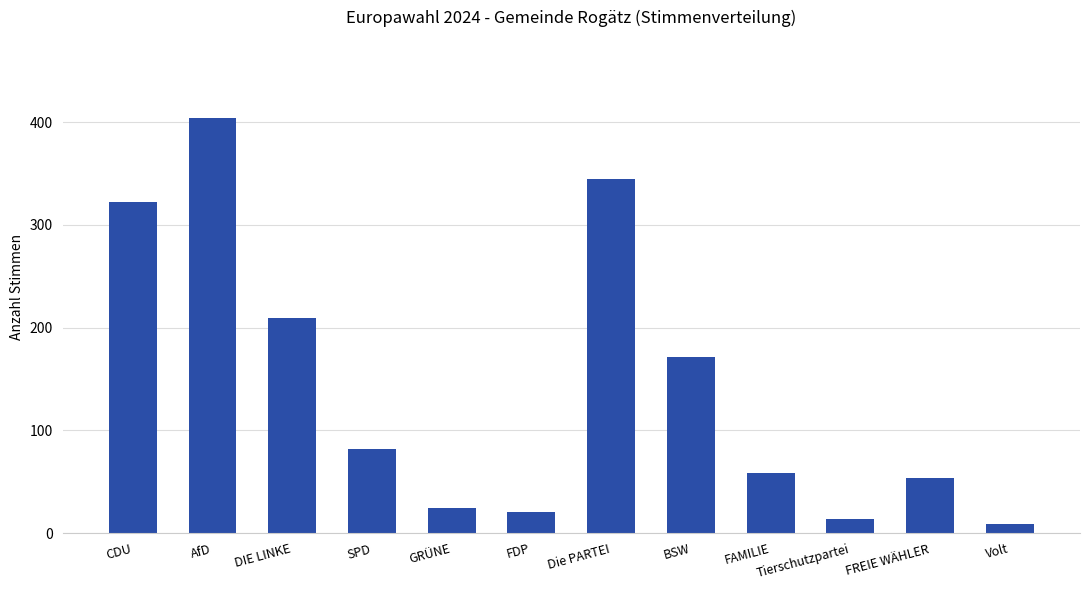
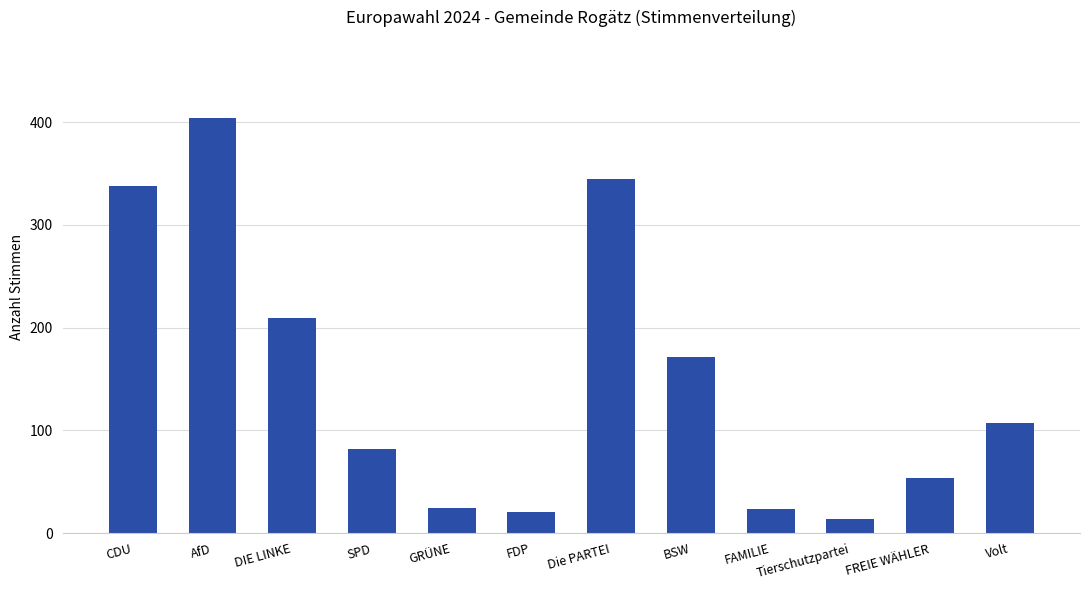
  {
-   "CDU": 322,
+   "CDU": 338,
    "AfD": 404,
    "DIE LINKE": 209,
    "SPD": 82,
    "GRÜNE": 24,
    "FDP": 20,
    "Die PARTEI": 345,
    "BSW": 171,
-   "FAMILIE": 58,
+   "FAMILIE": 23,
    "Tierschutzpartei": 14,
    "FREIE WÄHLER": 54,
-   "Volt": 9
+   "Volt": 107
  }
